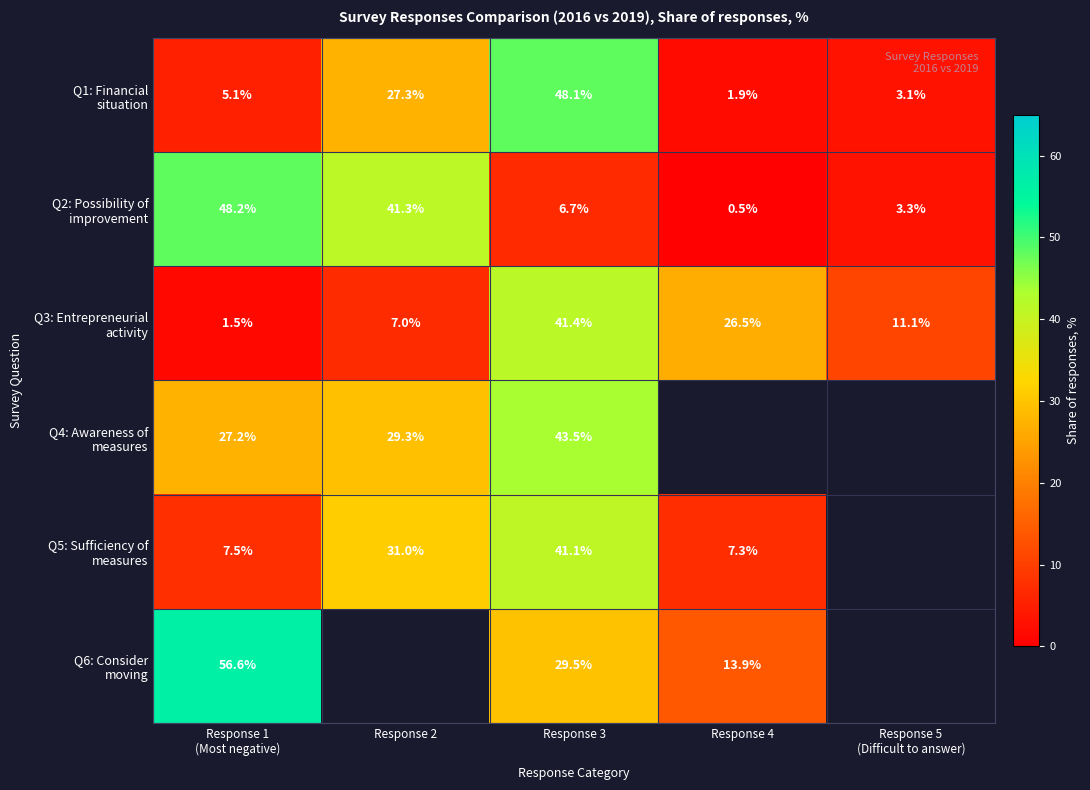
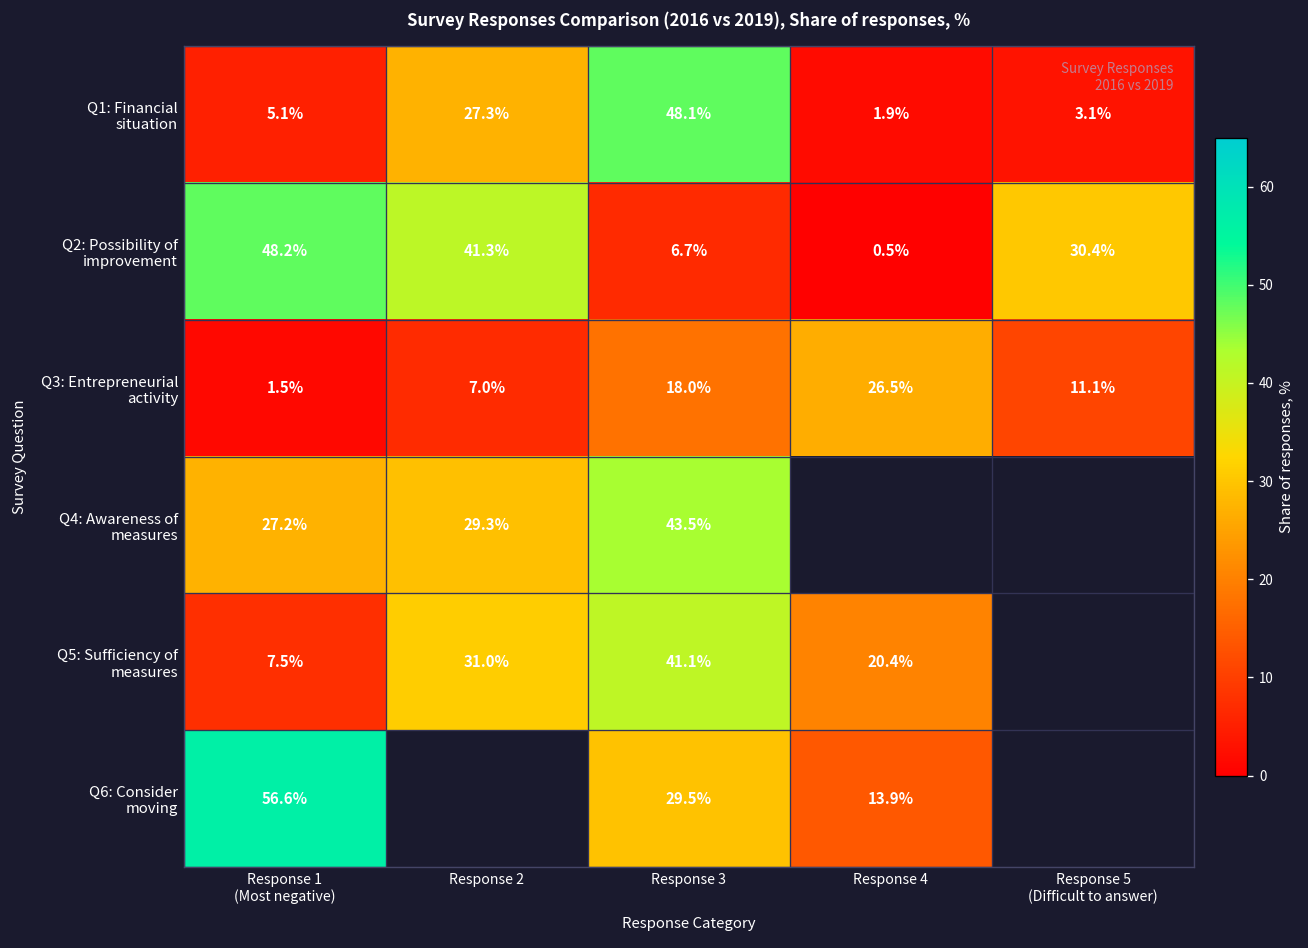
  {
    "Q1: Financial situation": {
      "Response 1 (Most negative)": "5.1%",
      "Response 2": "27.3%",
      "Response 3": "48.1%",
      "Response 4": "1.9%"
    },
    "Q2: Possibility of improvement": {
      "Response 1 (Most negative)": "48.2%",
      "Response 2": "41.3%",
      "Response 3": "6.7%",
      "Response 4": "0.5%",
-     "Response 5 (Difficult to answer)": "3.3%"
+     "Response 5 (Difficult to answer)": "30.4%"
    },
    "Q3: Entrepreneurial activity": {
      "Response 1 (Most negative)": "1.5%",
      "Response 2": "7.0%",
-     "Response 3": "41.4%",
+     "Response 3": "18.0%",
      "Response 4": "26.5%",
      "Response 5 (Difficult to answer)": "11.1%"
    },
    "Q4: Awareness of measures": {
      "Response 1 (Most negative)": "27.2%",
      "Response 2": "29.3%",
      "Response 3": "43.5%"
    },
    "Q5: Sufficiency of measures": {
      "Response 1 (Most negative)": "7.5%",
      "Response 2": "31.0%",
      "Response 3": "41.1%",
-     "Response 4": "7.3%"
+     "Response 4": "20.4%"
    },
    "Q6: Consider moving": {
      "Response 1 (Most negative)": "56.6%",
      "Response 3": "29.5%",
      "Response 4": "13.9%"
    }
  }
